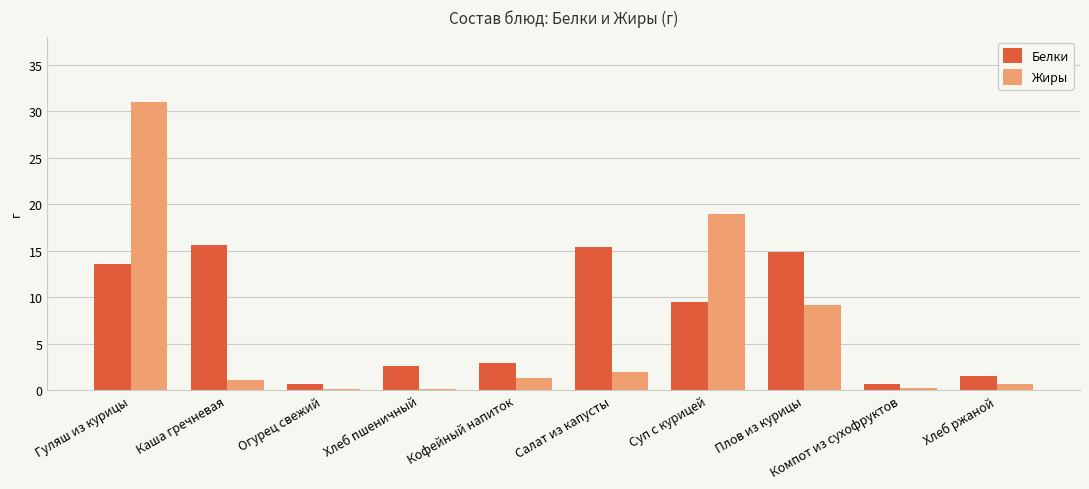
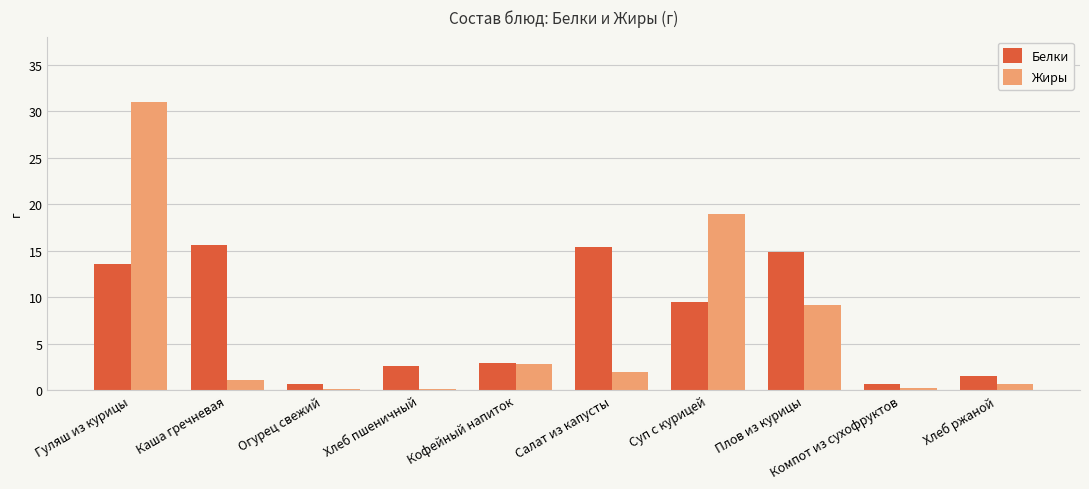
  {
    "Белки": {
      "Гуляш из курицы": 14,
      "Каша гречневая": 16,
      "Огурец свежий": 1,
      "Хлеб пшеничный": 3,
      "Кофейный напиток": 3,
      "Салат из капусты": 15,
      "Суп с курицей": 9,
      "Плов из курицы": 15,
      "Компот из сухофруктов": 1,
      "Хлеб ржаной": 2
    },
    "Жиры": {
      "Гуляш из курицы": 31,
      "Каша гречневая": 1,
-     "Кофейный напиток": 1,
+     "Кофейный напиток": 3,
      "Салат из капусты": 2,
      "Суп с курицей": 19,
      "Плов из курицы": 9,
      "Компот из сухофруктов": 0,
      "Хлеб ржаной": 1
    }
  }
